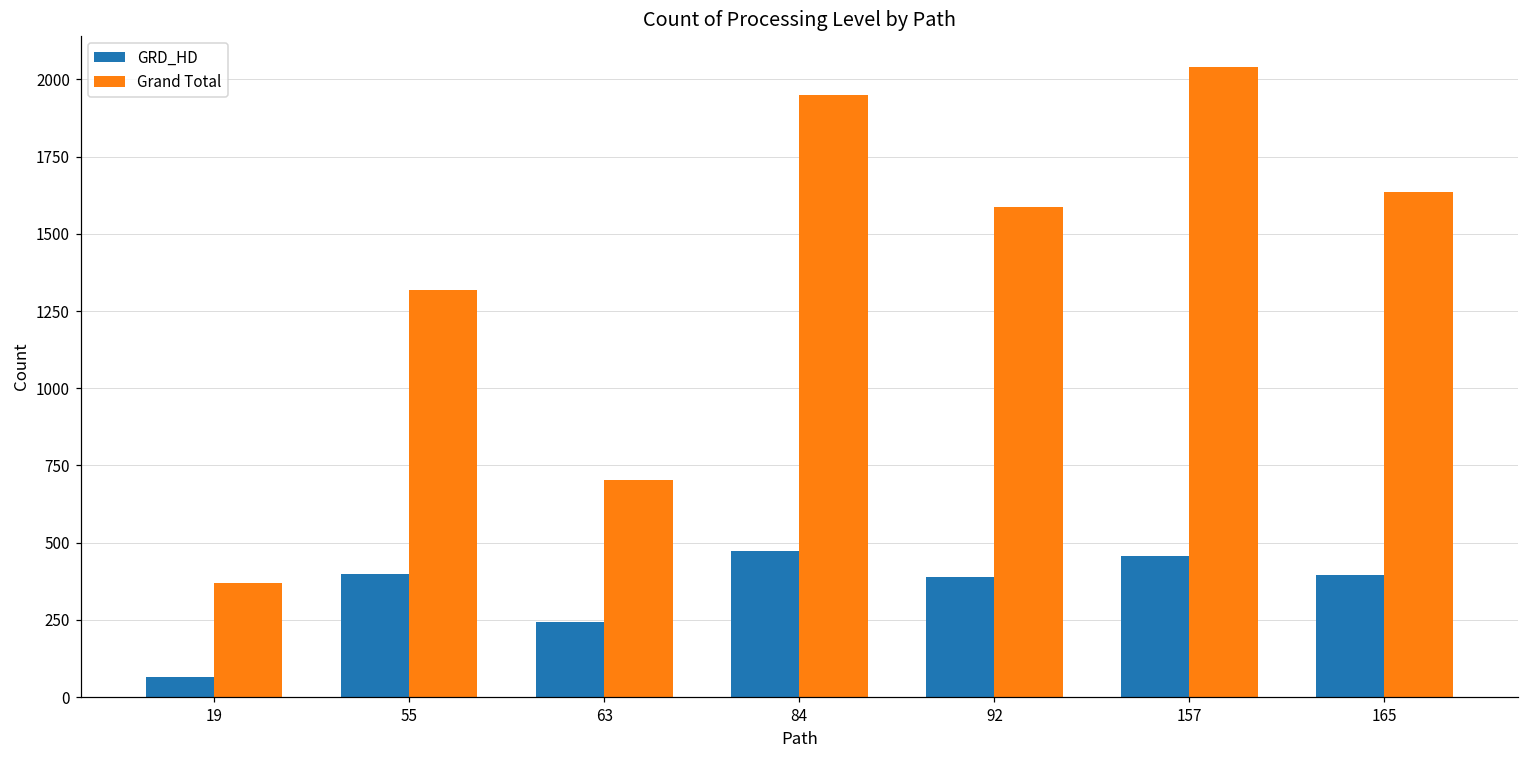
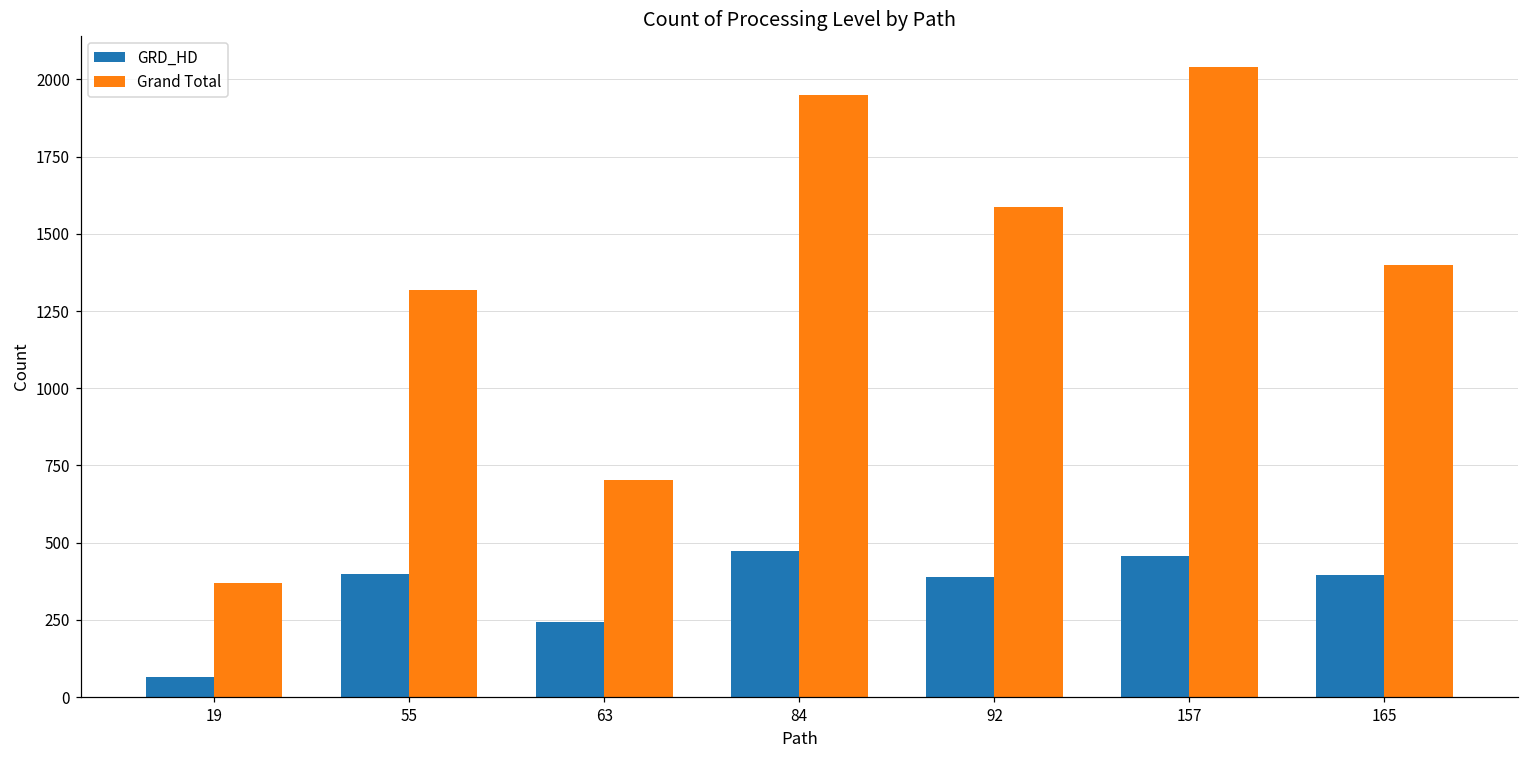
  {
    "GRD_HD": {
      "19": 60,
      "55": 400,
      "63": 240,
      "84": 470,
      "92": 390,
      "157": 460,
      "165": 400
    },
    "Grand Total": {
      "19": 370,
      "55": 1320,
      "63": 700,
      "84": 1950,
      "92": 1590,
      "157": 2040,
-     "165": 1640
+     "165": 1400
    }
  }
